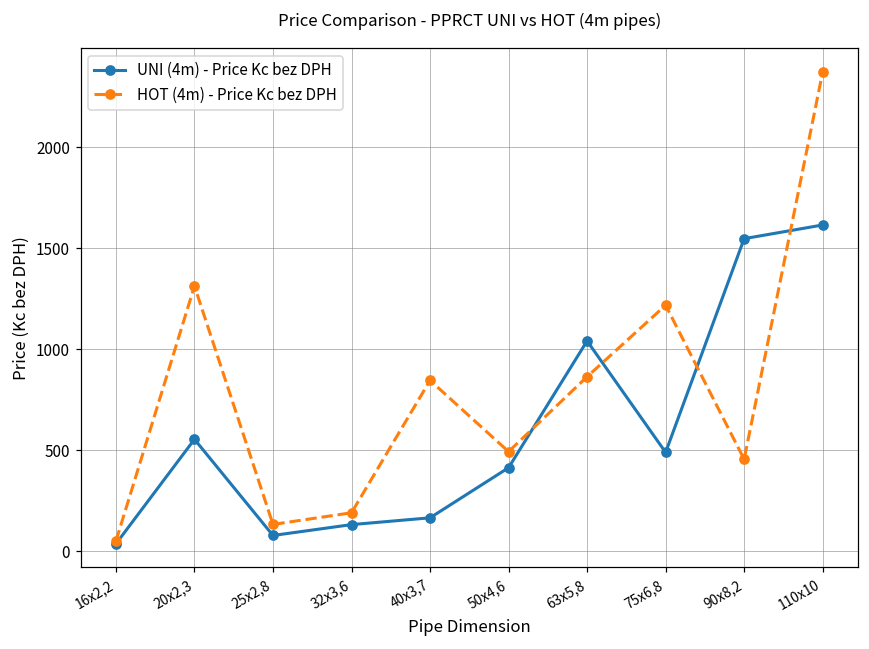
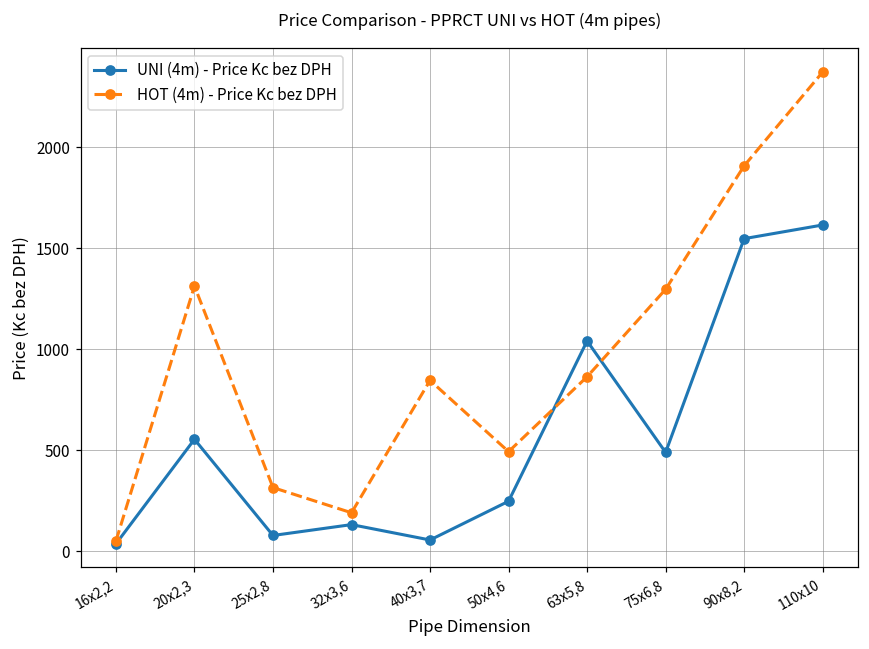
  {
    "UNI (4m) - Price Kc bez DPH": {
      "16x2,2": 40,
      "20x2,3": 550,
      "25x2,8": 80,
      "32x3,6": 130,
-     "40x3,7": 170,
-     "50x4,6": 410,
+     "40x3,7": 60,
+     "50x4,6": 250,
      "63x5,8": 1040,
      "75x6,8": 490,
      "90x8,2": 1550,
      "110x10": 1620
    },
    "HOT (4m) - Price Kc bez DPH": {
      "16x2,2": 50,
      "20x2,3": 1310,
-     "25x2,8": 130,
+     "25x2,8": 320,
      "32x3,6": 190,
      "40x3,7": 850,
      "50x4,6": 490,
      "63x5,8": 860,
-     "75x6,8": 1220,
-     "90x8,2": 460,
+     "75x6,8": 1300,
+     "90x8,2": 1910,
      "110x10": 2370
    }
  }
